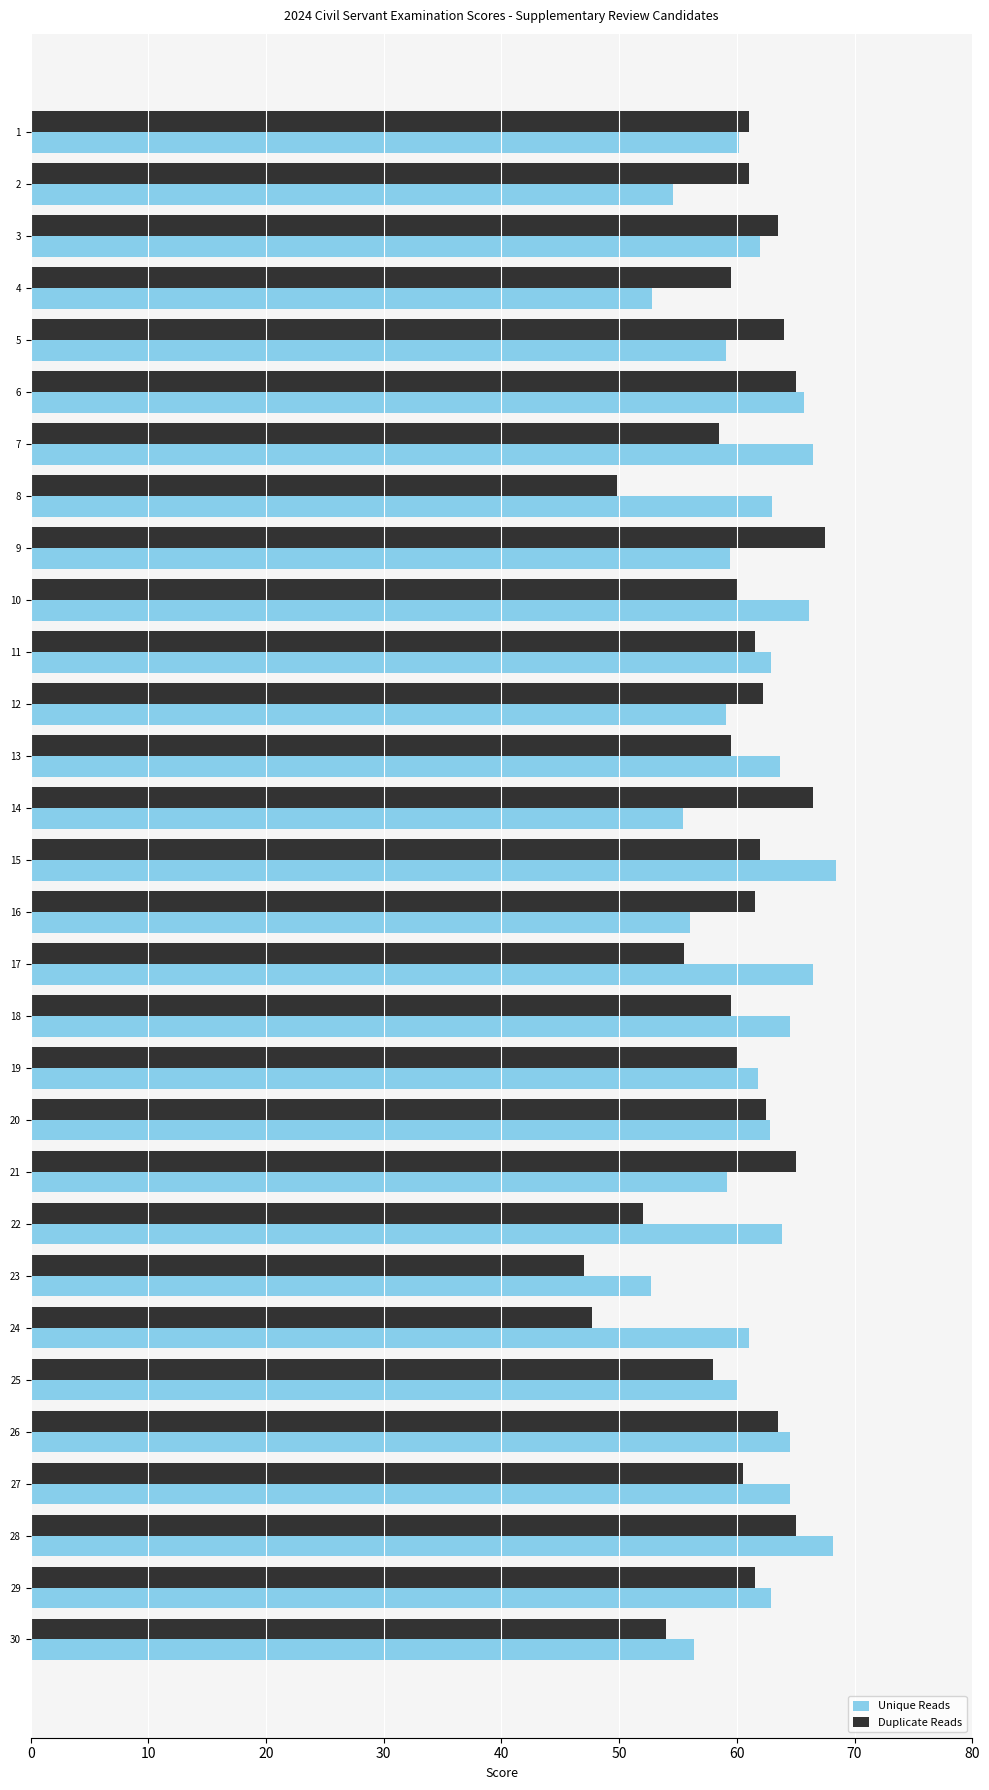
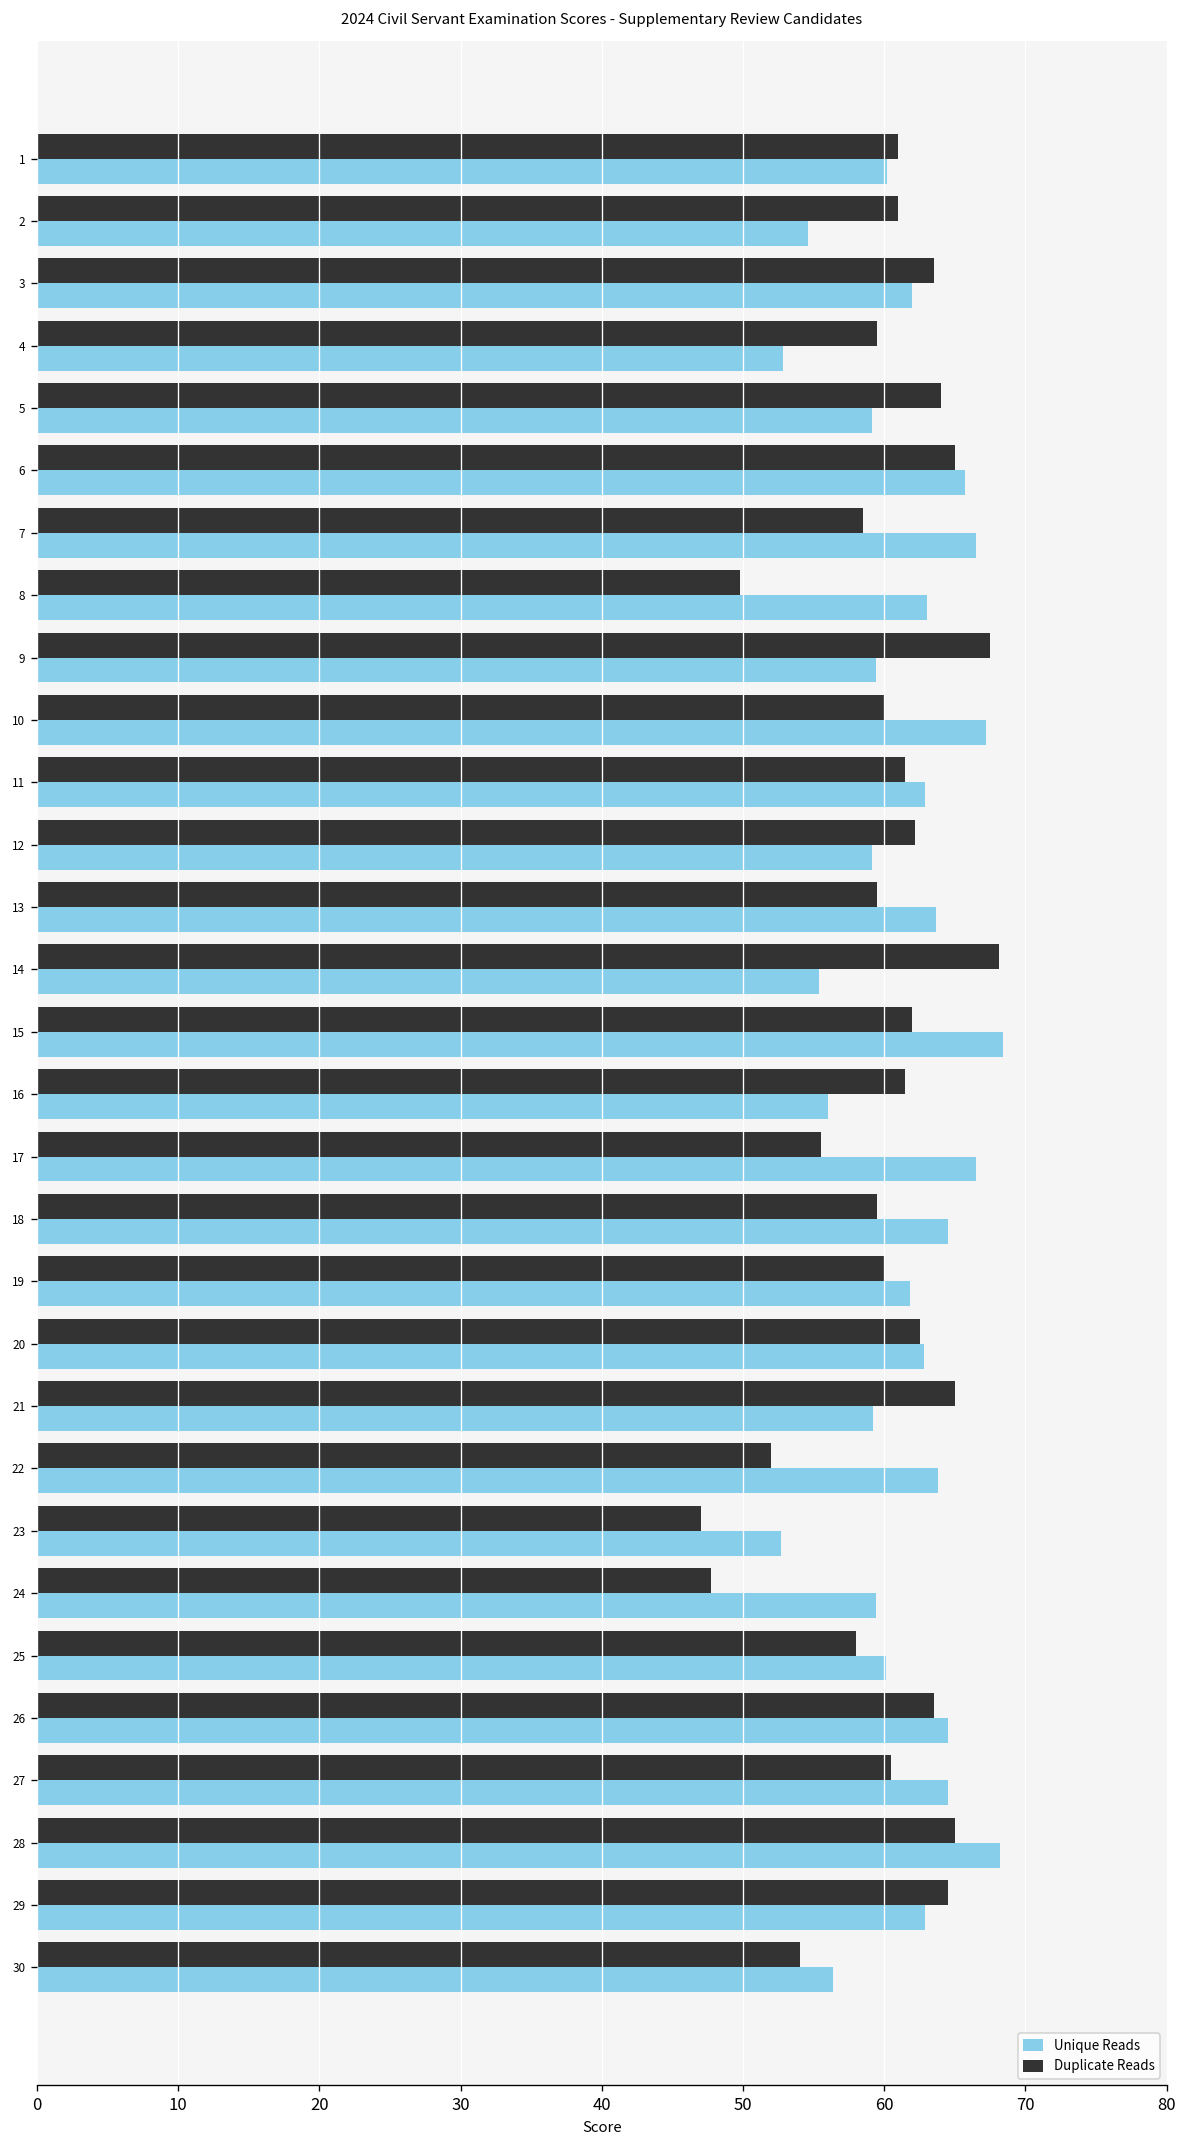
  {
    "Unique Reads": {
      "1": 60.2,
      "2": 54.6,
      "3": 62.0,
      "4": 52.8,
      "5": 59.1,
      "6": 65.7,
      "7": 66.5,
      "8": 63.0,
      "9": 59.4,
-     "10": 66.1,
+     "10": 67.2,
      "11": 62.9,
      "12": 59.1,
      "13": 63.7,
      "14": 55.4,
      "15": 68.4,
      "16": 56.0,
      "17": 66.5,
      "18": 64.5,
      "19": 61.8,
      "20": 62.8,
      "21": 59.2,
      "22": 63.8,
      "23": 52.7,
-     "24": 61.0,
+     "24": 59.4,
      "25": 60.1,
      "26": 64.5,
      "27": 64.5,
      "28": 68.2,
      "29": 62.9,
      "30": 56.4
    },
    "Duplicate Reads": {
      "1": 61.0,
      "2": 61.0,
      "3": 63.5,
      "4": 59.5,
      "5": 64.0,
      "6": 65.0,
      "7": 58.5,
      "8": 49.8,
      "9": 67.5,
      "10": 60.0,
      "11": 61.5,
      "12": 62.2,
      "13": 59.5,
-     "14": 66.5,
+     "14": 68.1,
      "15": 62.0,
      "16": 61.5,
      "17": 55.5,
      "18": 59.5,
      "19": 60.0,
      "20": 62.5,
      "21": 65.0,
      "22": 52.0,
      "23": 47.0,
      "24": 47.7,
      "25": 58.0,
      "26": 63.5,
      "27": 60.5,
      "28": 65.0,
-     "29": 61.5,
+     "29": 64.5,
      "30": 54.0
    }
  }
